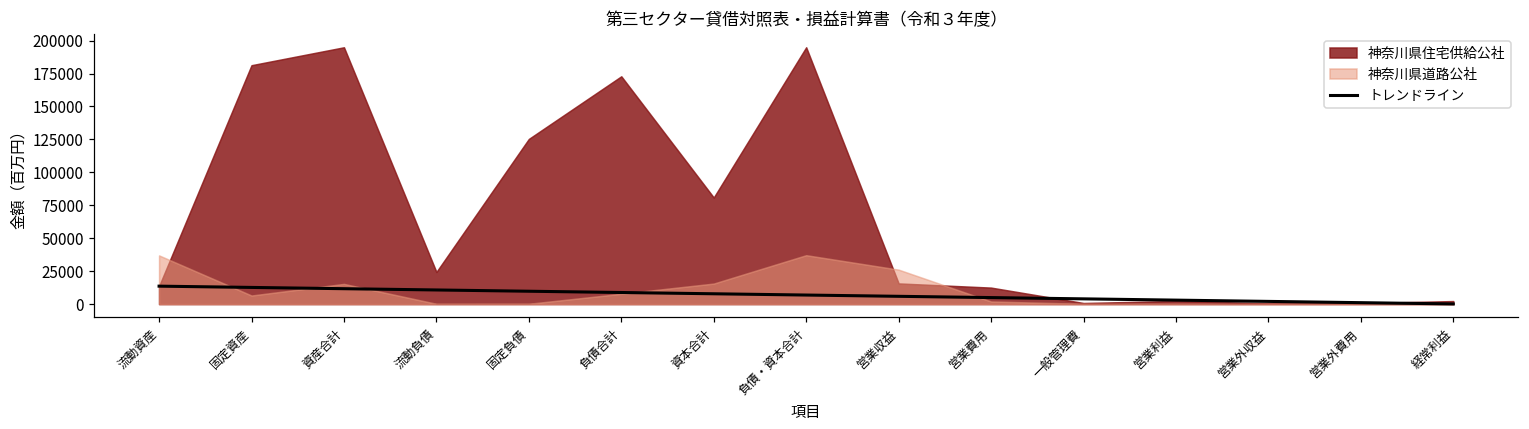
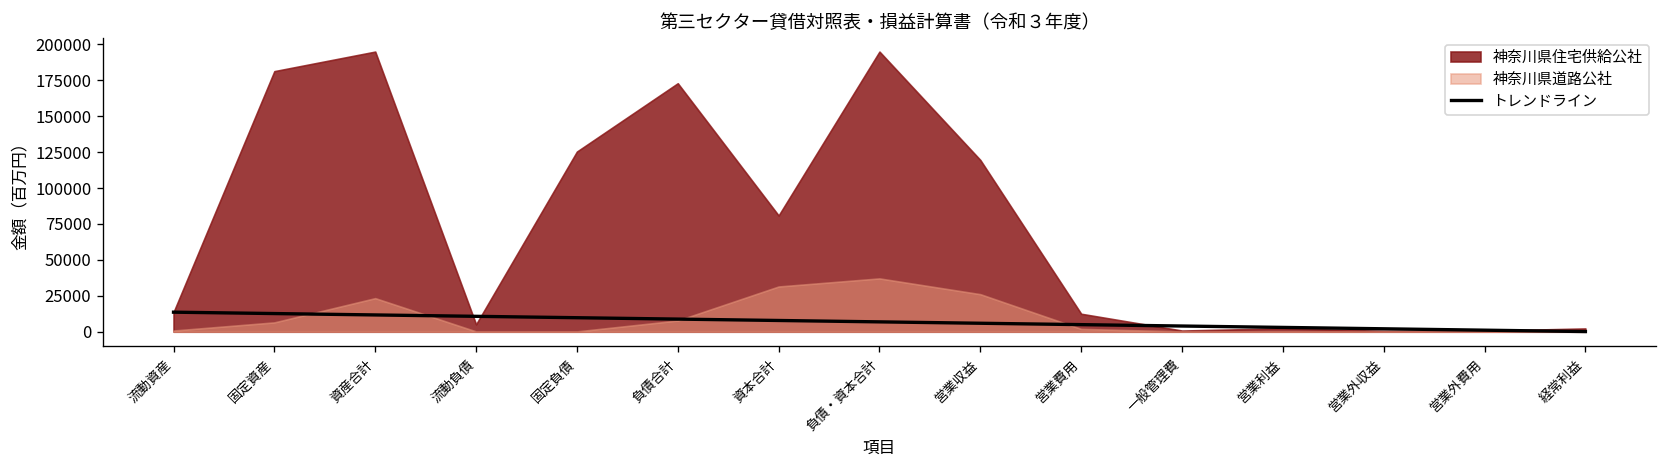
  {
    "トレンドライン": {
      "固定資産": 13000,
      "資産合計": 12000,
      "流動負債": 11000,
      "固定負債": 10000,
      "資本合計": 8000,
      "負債・資本合計": 7000,
      "営業収益": 6000,
      "営業費用": 5000,
      "一般管理費": 4000
    },
    "神奈川県住宅供給公社": {
      "固定資産": 181000,
      "資産合計": 195000,
-     "流動負債": 24000,
+     "流動負債": 5000,
      "固定負債": 125000,
      "負債合計": 173000,
      "資本合計": 81000,
      "負債・資本合計": 195000,
-     "営業収益": 16000,
+     "営業収益": 119000,
      "営業費用": 12000,
      "経常利益": 2000
    },
    "神奈川県道路公社": {
-     "流動資産": 37000,
+     "流動資産": 1000,
      "固定資産": 7000,
-     "資産合計": 15000,
-     "資本合計": 16000,
+     "資産合計": 23000,
+     "資本合計": 31000,
      "負債・資本合計": 37000,
      "営業収益": 26000
    }
  }
